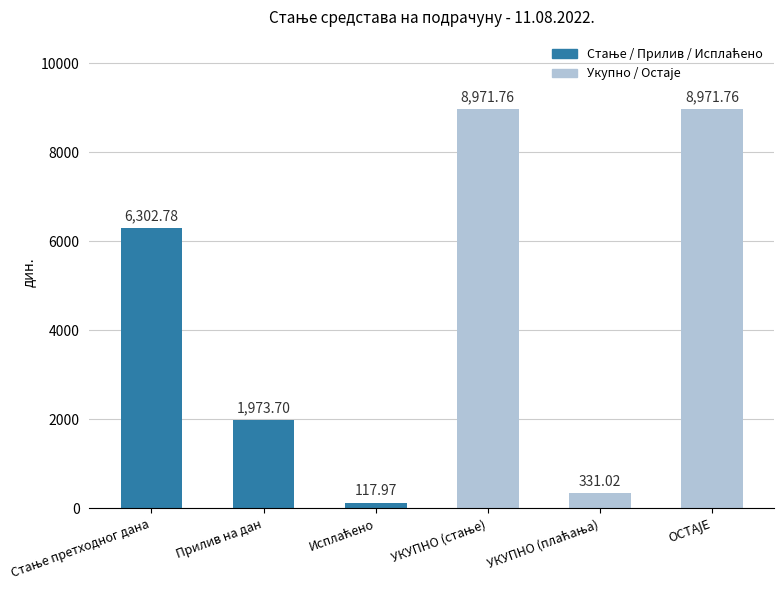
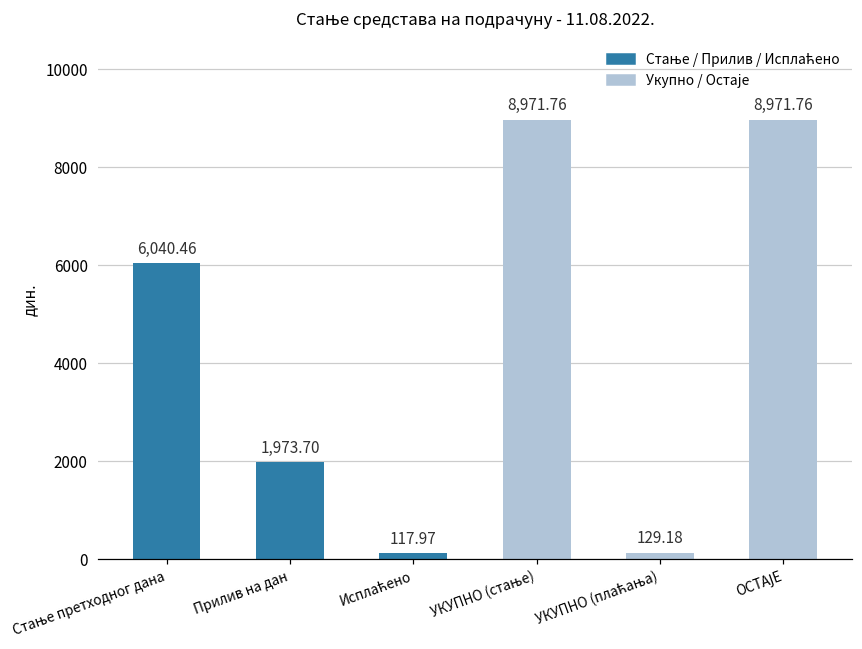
  {
-   "Стање претходног дана": "6,302.78",
+   "Стање претходног дана": "6,040.46",
    "Прилив на дан": "1,973.70",
    "Исплаћено": "117.97",
    "УКУПНО (стање)": "8,971.76",
-   "УКУПНО (плаћања)": "331.02",
+   "УКУПНО (плаћања)": "129.18",
    "ОСТАЈЕ": "8,971.76"
  }
